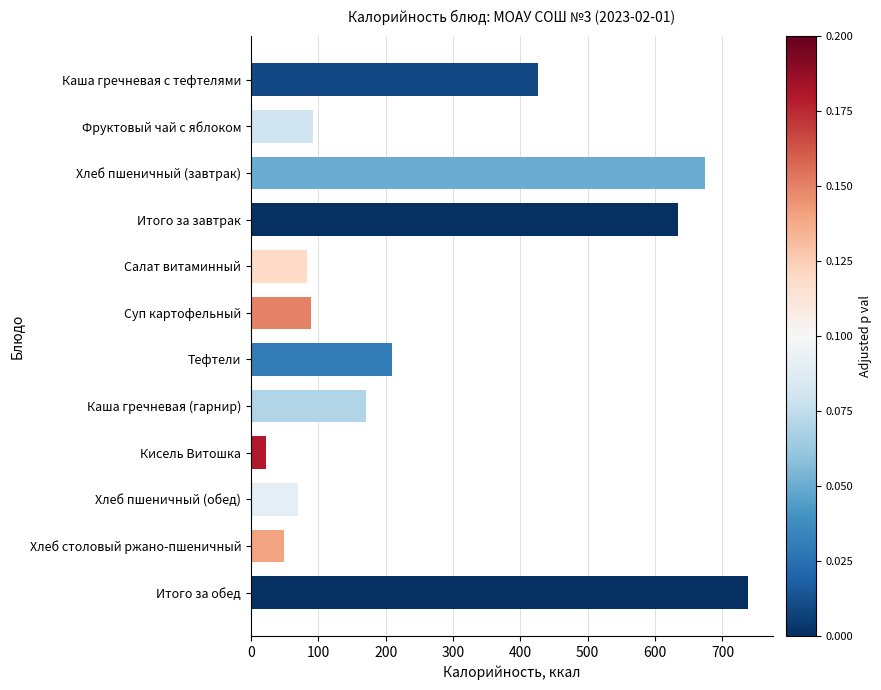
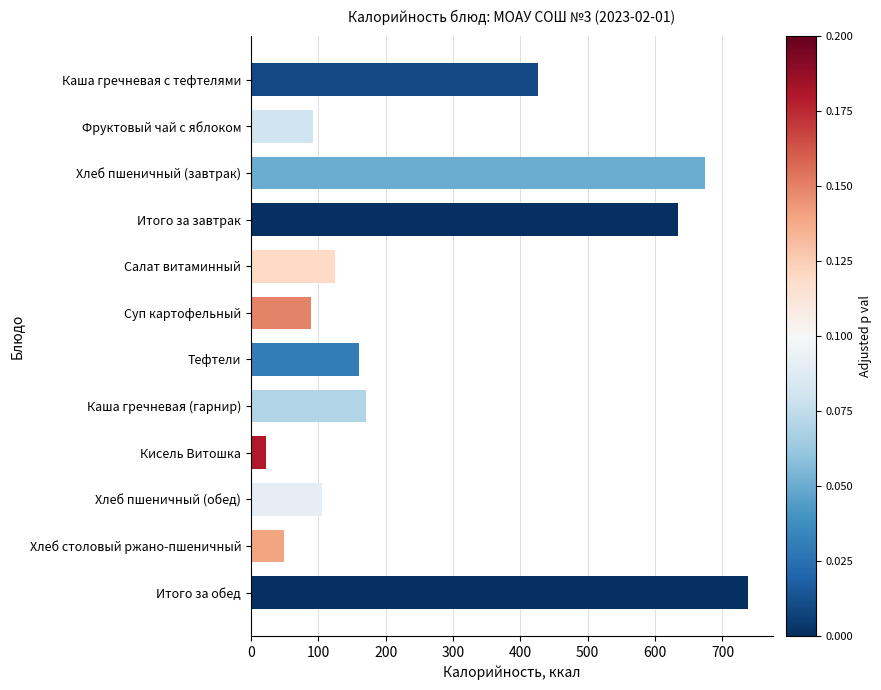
  {
    "Каша гречневая с тефтелями": 430,
    "Фруктовый чай с яблоком": 90,
    "Хлеб пшеничный (завтрак)": 670,
    "Итого за завтрак": 630,
-   "Салат витаминный": 80,
+   "Салат витаминный": 120,
    "Суп картофельный": 90,
-   "Тефтели": 210,
+   "Тефтели": 160,
    "Каша гречневая (гарнир)": 170,
    "Кисель Витошка": 20,
-   "Хлеб пшеничный (обед)": 70,
+   "Хлеб пшеничный (обед)": 110,
    "Хлеб столовый ржано-пшеничный": 50,
    "Итого за обед": 740
  }
